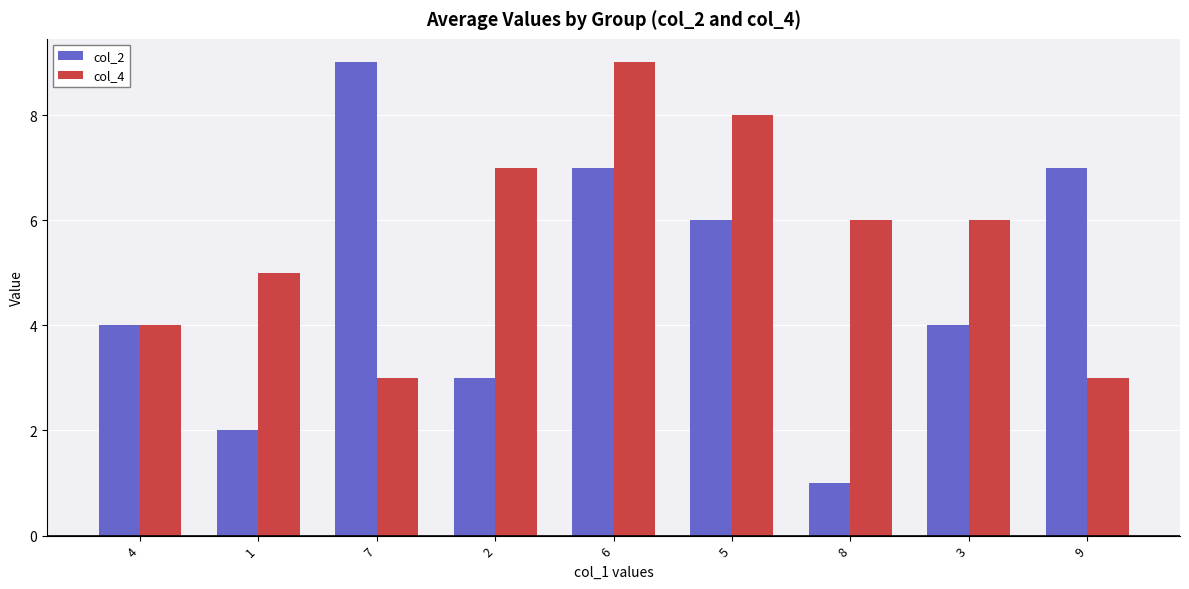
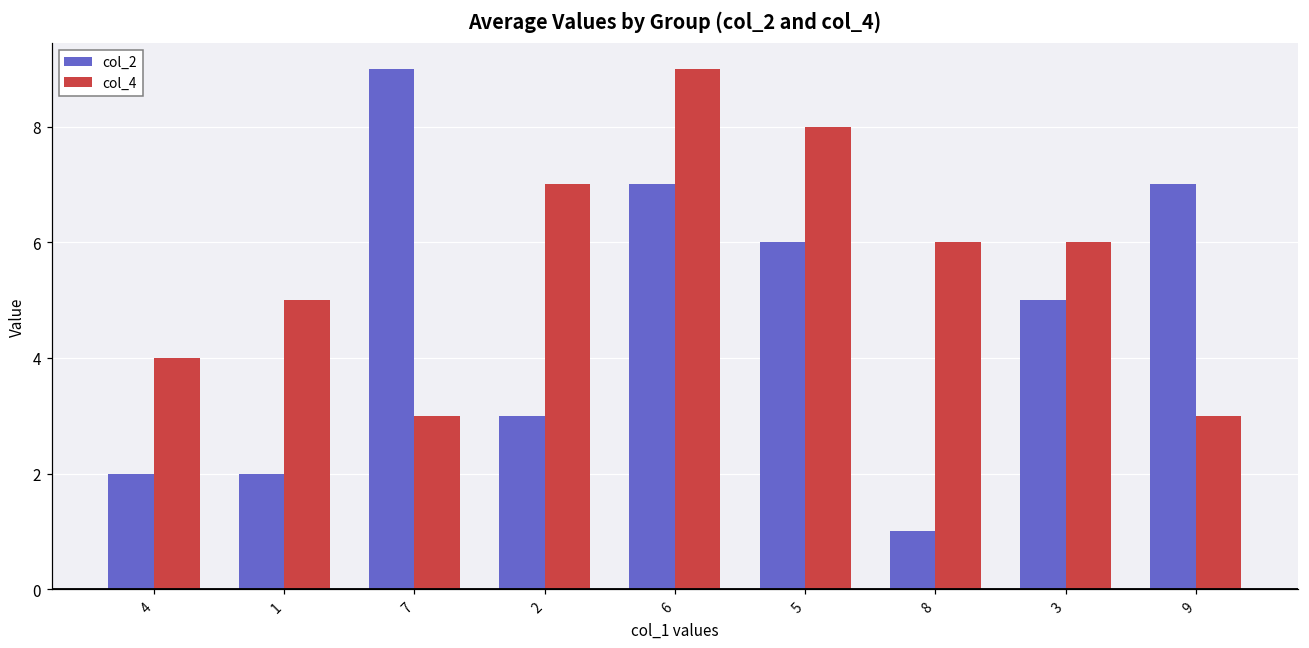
  {
    "col_2": {
-     "4": 4,
+     "4": 2,
      "1": 2,
      "7": 9,
      "2": 3,
      "6": 7,
      "5": 6,
      "8": 1,
-     "3": 4,
+     "3": 5,
      "9": 7
    },
    "col_4": {
      "4": 4,
      "1": 5,
      "7": 3,
      "2": 7,
      "6": 9,
      "5": 8,
      "8": 6,
      "3": 6,
      "9": 3
    }
  }
